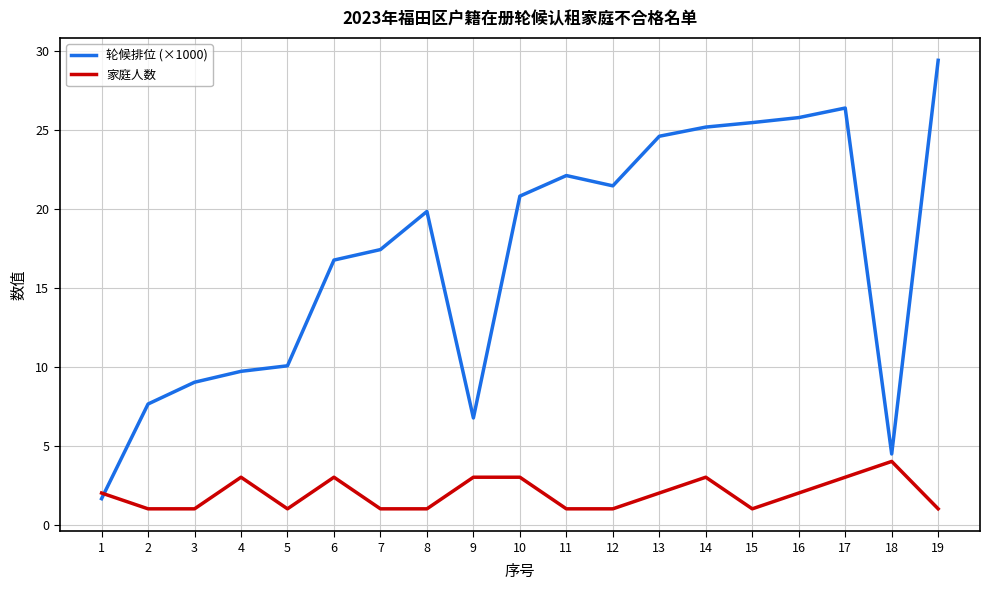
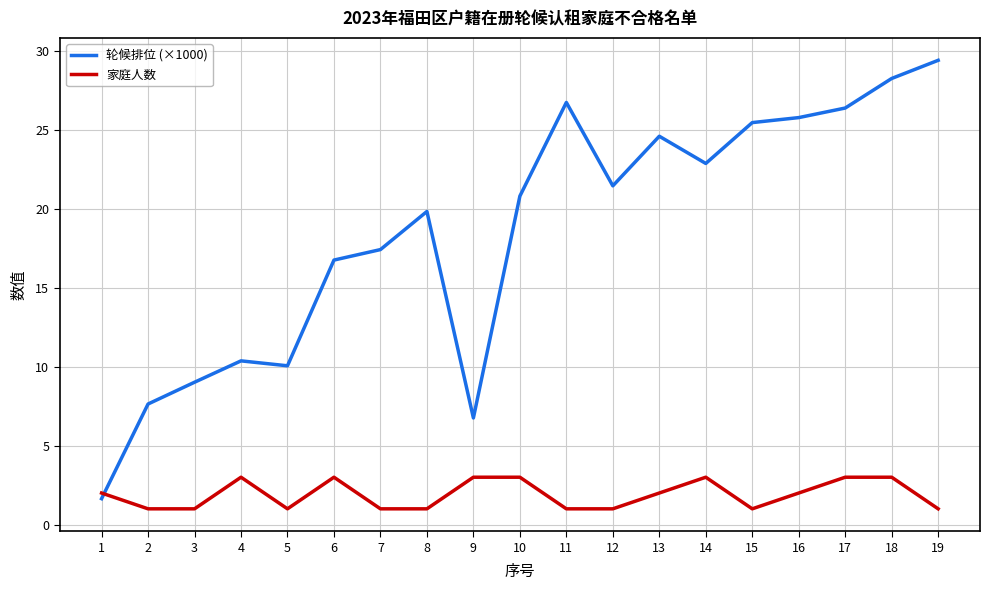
  {
    "轮候排位 (×1000)": {
      "1": 1.6,
      "2": 7.6,
      "3": 9.0,
-     "4": 9.7,
+     "4": 10.4,
      "5": 10.1,
      "6": 16.7,
      "7": 17.4,
      "8": 19.8,
      "9": 6.8,
      "10": 20.8,
-     "11": 22.1,
+     "11": 26.7,
      "12": 21.4,
      "13": 24.6,
-     "14": 25.2,
+     "14": 22.9,
      "15": 25.4,
      "16": 25.8,
      "17": 26.4,
-     "18": 4.5,
+     "18": 28.2,
      "19": 29.4
    },
    "家庭人数": {
      "1": 2,
      "2": 1,
      "3": 1,
      "4": 3,
      "5": 1,
      "6": 3,
      "7": 1,
      "8": 1,
      "9": 3,
      "10": 3,
      "11": 1,
      "12": 1,
      "13": 2,
      "14": 3,
      "15": 1,
      "16": 2,
      "17": 3,
-     "18": 4,
+     "18": 3,
      "19": 1
    }
  }
